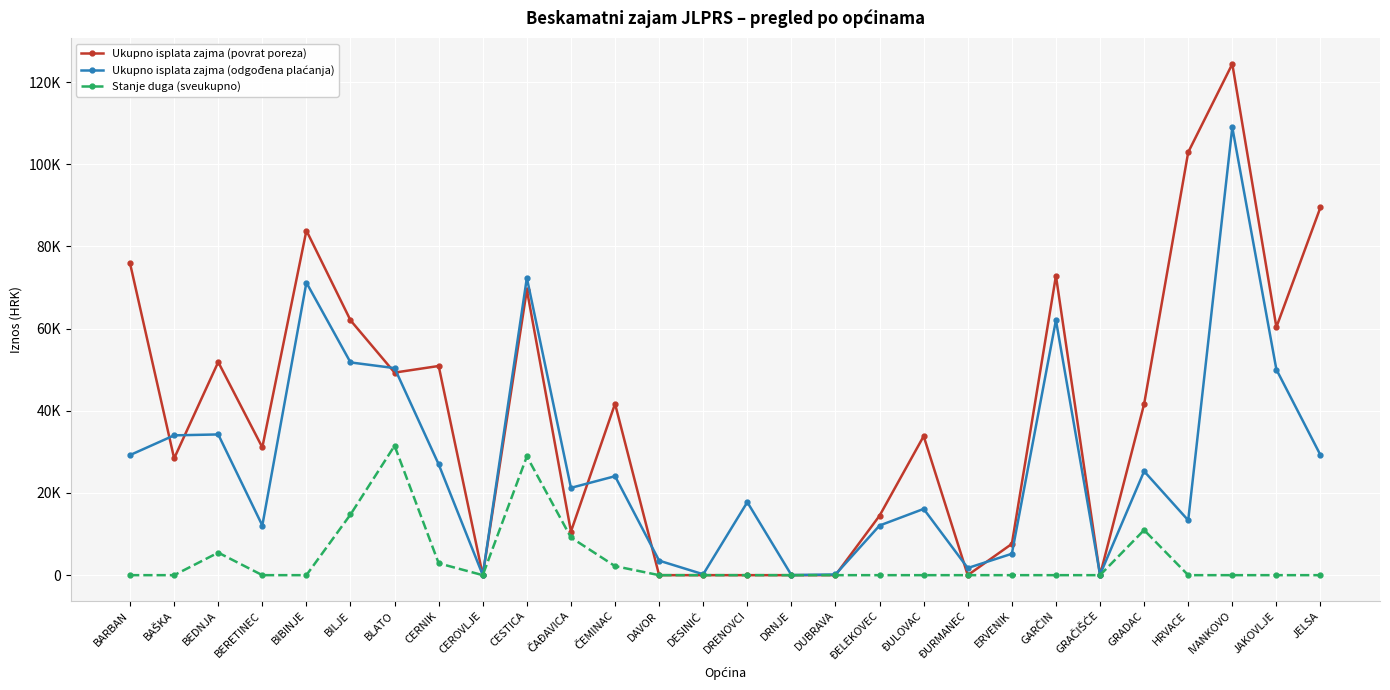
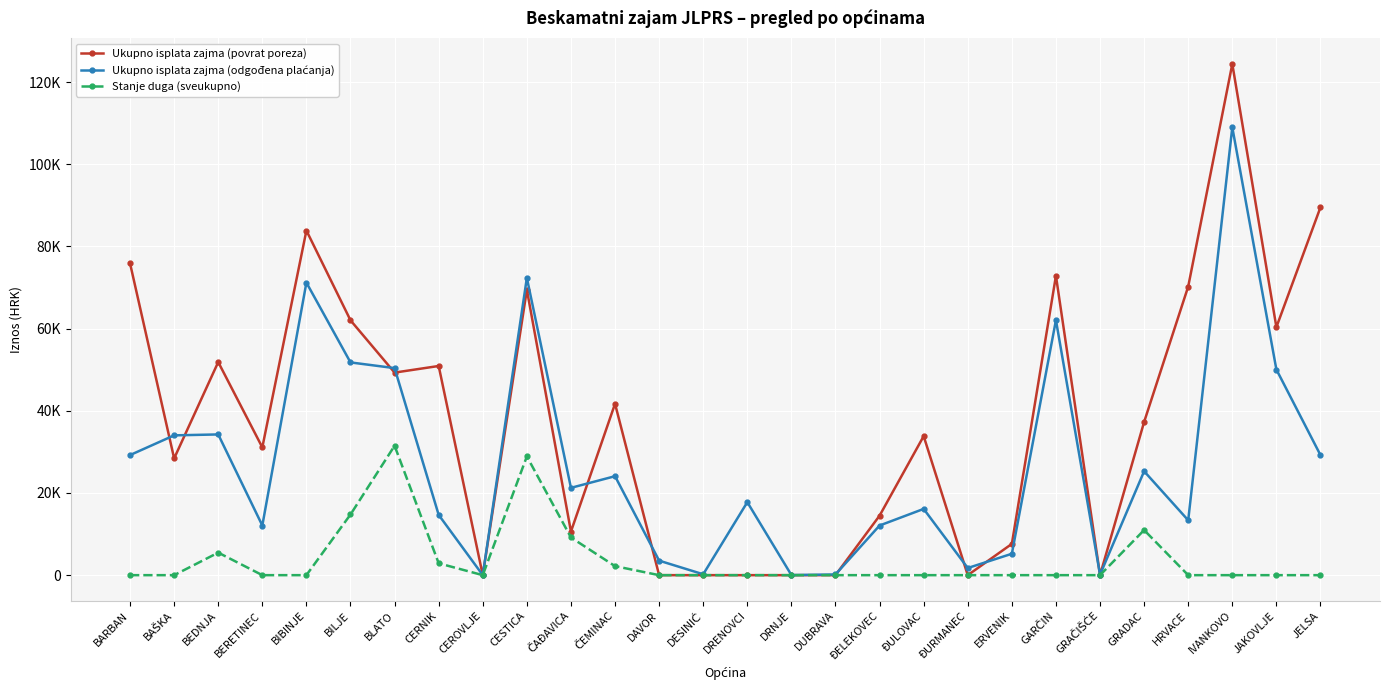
  {
    "Ukupno isplata zajma (povrat poreza)": {
      "BARBAN": 76000,
      "BAŠKA": 28000,
      "BEDNJA": 52000,
      "BERETINEC": 31000,
      "BIBINJE": 84000,
      "BILJE": 62000,
      "BLATO": 49000,
      "CERNIK": 51000,
      "CESTICA": 69000,
      "ČAĐAVICA": 11000,
      "ČEMINAC": 42000,
      "ĐELEKOVEC": 14000,
      "ĐULOVAC": 34000,
      "ERVENIK": 8000,
      "GARČIN": 73000,
-     "GRADAC": 42000,
-     "HRVACE": 103000,
+     "GRADAC": 37000,
+     "HRVACE": 70000,
      "IVANKOVO": 124000,
      "JAKOVLJE": 60000,
      "JELSA": 90000
    },
    "Ukupno isplata zajma (odgođena plaćanja)": {
      "BARBAN": 29000,
      "BAŠKA": 34000,
      "BEDNJA": 34000,
      "BERETINEC": 12000,
      "BIBINJE": 71000,
      "BILJE": 52000,
      "BLATO": 50000,
-     "CERNIK": 27000,
+     "CERNIK": 15000,
      "CESTICA": 72000,
      "ČAĐAVICA": 21000,
      "ČEMINAC": 24000,
      "DAVOR": 4000,
      "DRENOVCI": 18000,
      "ĐELEKOVEC": 12000,
      "ĐULOVAC": 16000,
      "ĐURMANEC": 2000,
      "ERVENIK": 5000,
      "GARČIN": 62000,
      "GRADAC": 25000,
      "HRVACE": 13000,
      "IVANKOVO": 109000,
      "JAKOVLJE": 50000,
      "JELSA": 29000
    },
    "Stanje duga (sveukupno)": {
      "BARBAN": 0,
      "BAŠKA": 0,
      "BEDNJA": 5000,
      "BERETINEC": 0,
      "BIBINJE": 0,
      "BILJE": 15000,
      "BLATO": 31000,
      "CERNIK": 3000,
      "CESTICA": 29000,
      "ČAĐAVICA": 9000,
      "ČEMINAC": 2000,
      "ĐELEKOVEC": 0,
      "ĐULOVAC": 0,
      "ERVENIK": 0,
      "GARČIN": 0,
      "GRADAC": 11000,
      "HRVACE": 0,
      "IVANKOVO": 0,
      "JAKOVLJE": 0,
      "JELSA": 0
    }
  }
